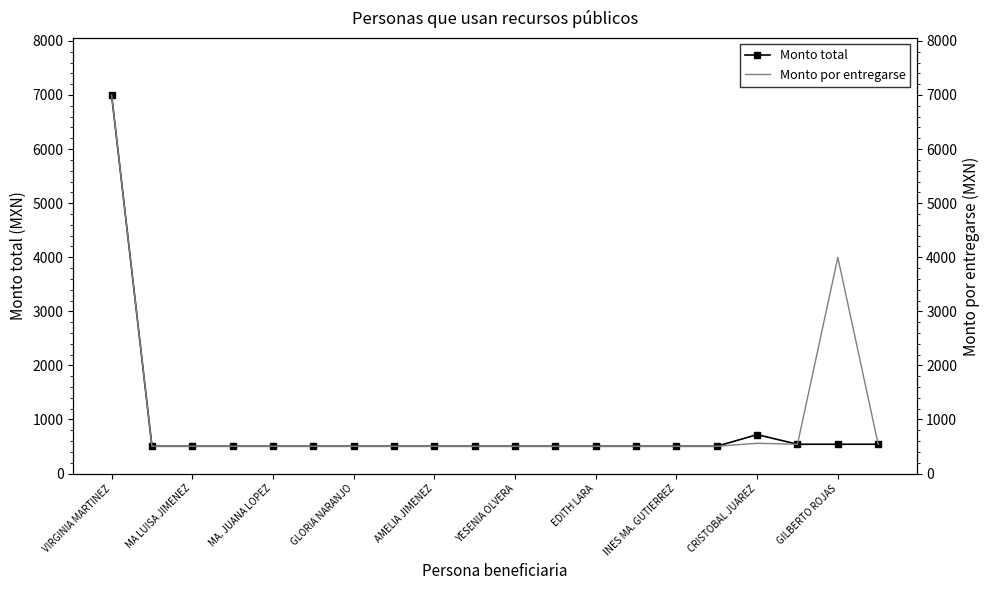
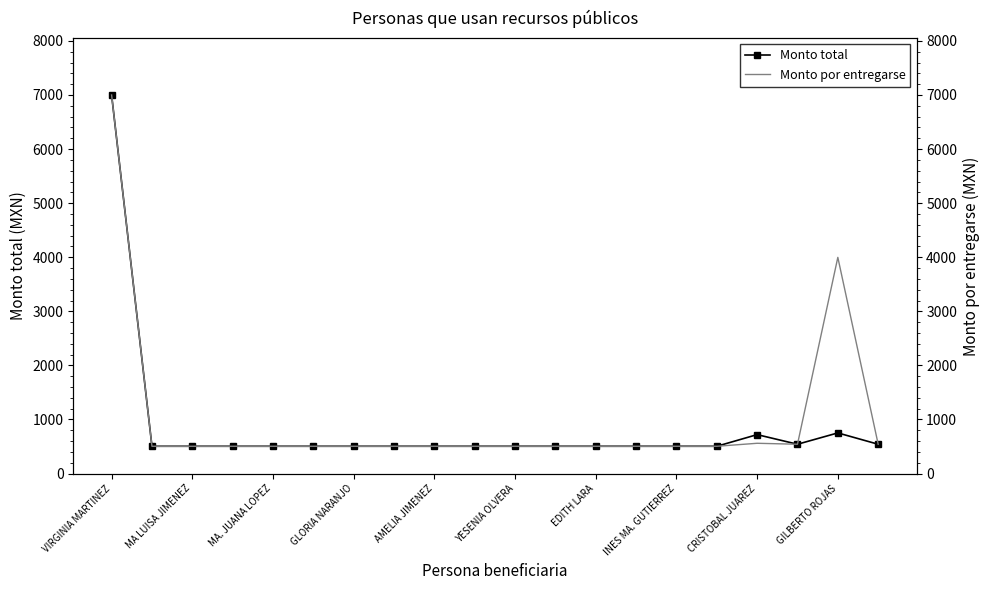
  {
    "Monto total": {
      "VIRGINIA MARTINEZ": 7000,
      "MA LUISA JIMENEZ": 500,
      "MA. JUANA LOPEZ": 500,
      "GLORIA NARANJO": 500,
      "AMELIA JIMENEZ": 500,
      "YESENIA OLVERA": 500,
      "EDITH LARA": 500,
      "INES MA. GUTIERREZ": 500,
      "CRISTOBAL JUAREZ": 700,
-     "GILBERTO ROJAS": 500
+     "GILBERTO ROJAS": 800
    },
    "Monto por entregarse": {
      "VIRGINIA MARTINEZ": 7000,
      "MA LUISA JIMENEZ": 500,
      "MA. JUANA LOPEZ": 500,
      "GLORIA NARANJO": 500,
      "AMELIA JIMENEZ": 500,
      "YESENIA OLVERA": 500,
      "EDITH LARA": 500,
      "INES MA. GUTIERREZ": 500,
      "CRISTOBAL JUAREZ": 600,
      "GILBERTO ROJAS": 4000
    }
  }
